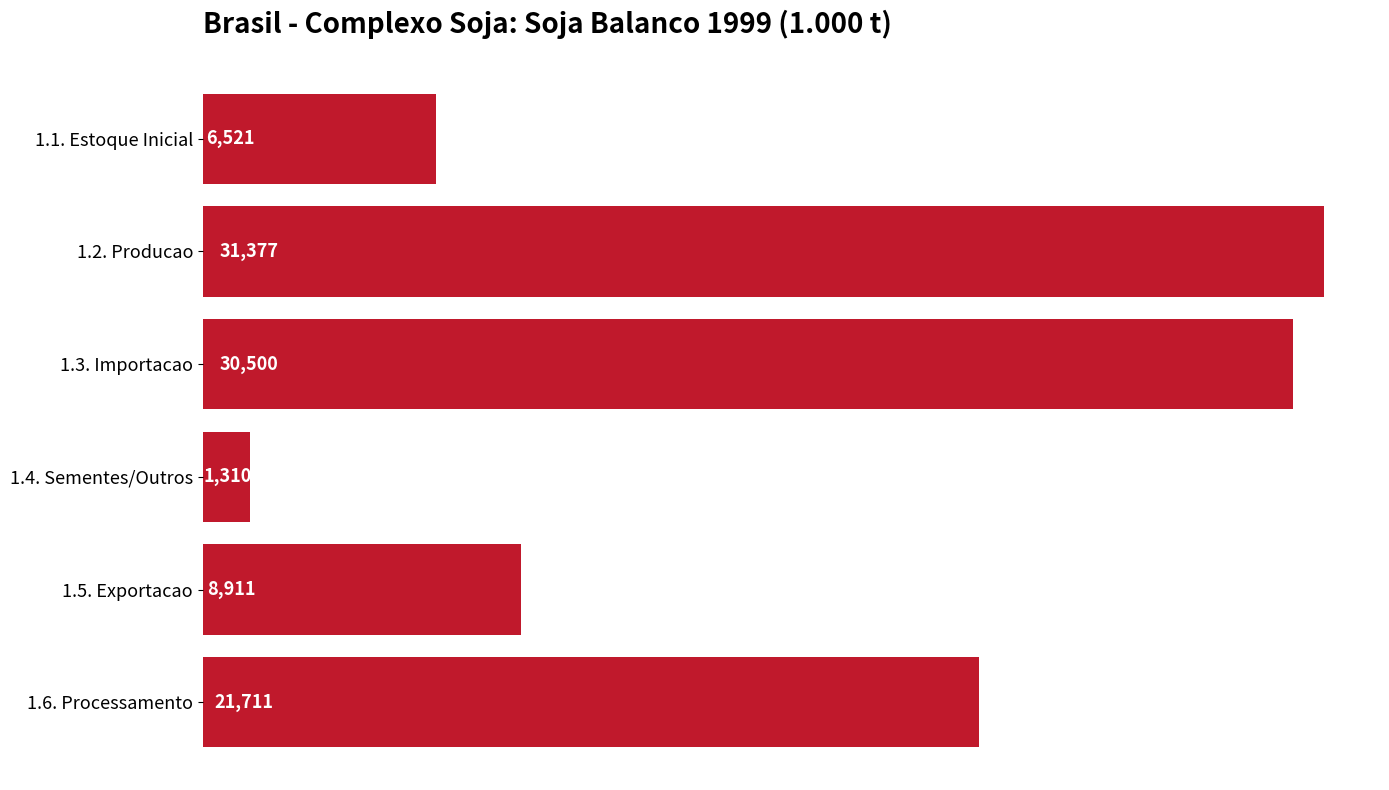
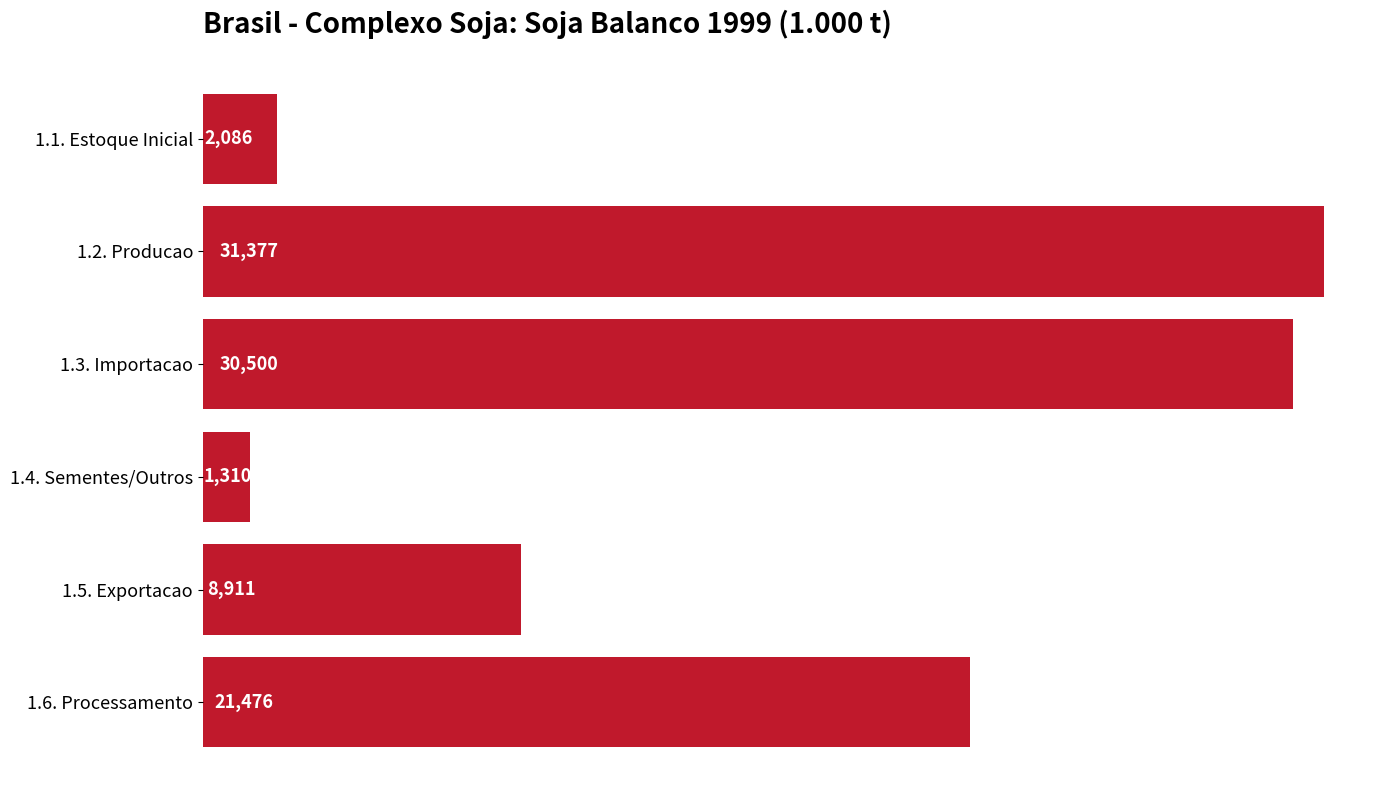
  {
-   "1.1. Estoque Inicial": "6,521",
+   "1.1. Estoque Inicial": "2,086",
    "1.2. Producao": "31,377",
    "1.3. Importacao": "30,500",
    "1.4. Sementes/Outros": "1,310",
    "1.5. Exportacao": "8,911",
-   "1.6. Processamento": "21,711"
+   "1.6. Processamento": "21,476"
  }
